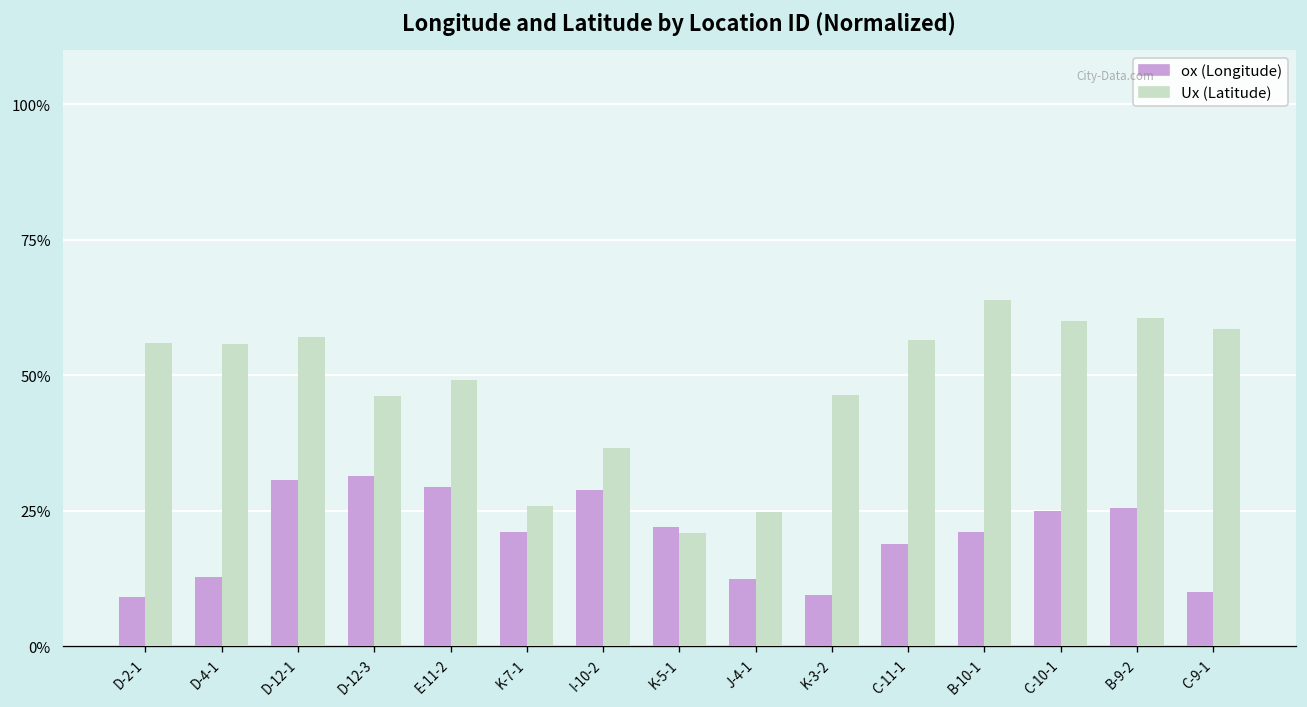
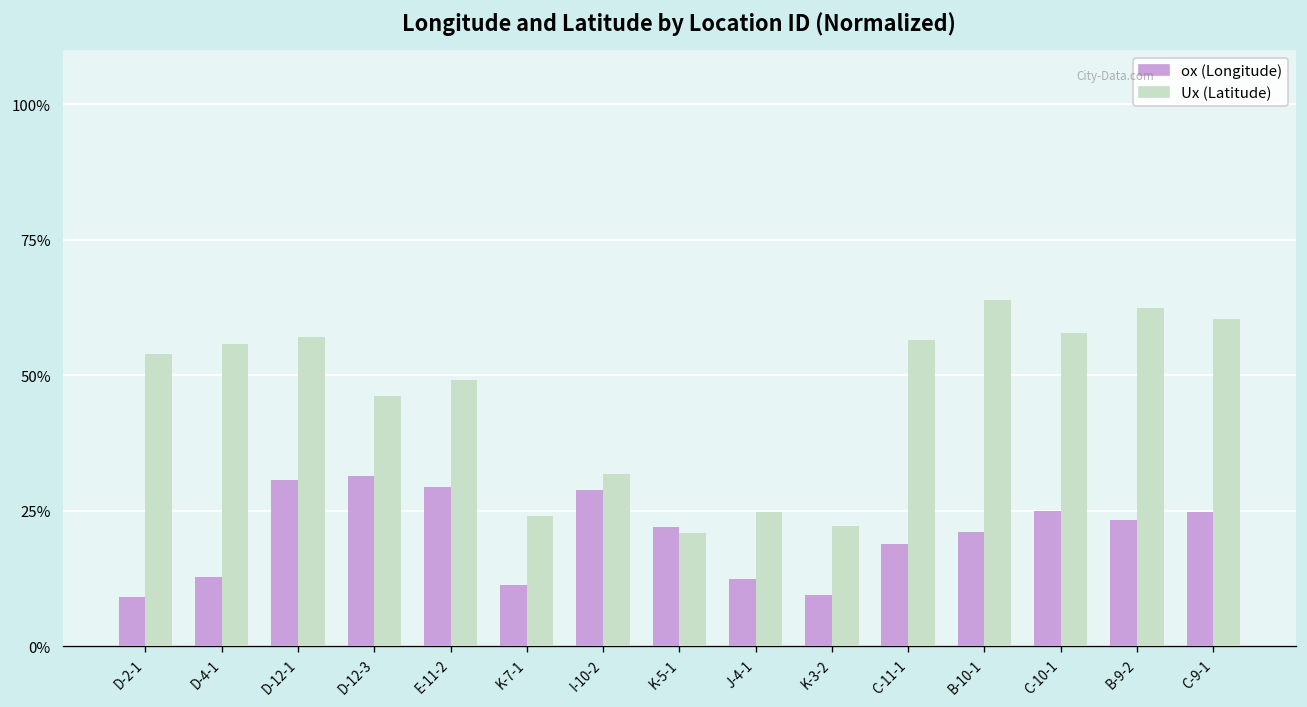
  {
    "ox (Longitude)": {
      "D-2-1": "9%",
      "D-4-1": "13%",
      "D-12-1": "31%",
      "D-12-3": "31%",
      "E-11-2": "29%",
-     "K-7-1": "21%",
+     "K-7-1": "11%",
      "I-10-2": "29%",
      "K-5-1": "22%",
      "J-4-1": "12%",
      "K-3-2": "9%",
      "C-11-1": "19%",
      "B-10-1": "21%",
      "C-10-1": "25%",
-     "B-9-2": "26%",
-     "C-9-1": "10%"
+     "B-9-2": "23%",
+     "C-9-1": "25%"
    },
    "Ux (Latitude)": {
-     "D-2-1": "56%",
+     "D-2-1": "54%",
      "D-4-1": "56%",
      "D-12-1": "57%",
      "D-12-3": "46%",
      "E-11-2": "49%",
-     "K-7-1": "26%",
-     "I-10-2": "37%",
+     "K-7-1": "24%",
+     "I-10-2": "32%",
      "K-5-1": "21%",
      "J-4-1": "25%",
-     "K-3-2": "46%",
+     "K-3-2": "22%",
      "C-11-1": "57%",
      "B-10-1": "64%",
-     "C-10-1": "60%",
-     "B-9-2": "60%",
-     "C-9-1": "59%"
+     "C-10-1": "58%",
+     "B-9-2": "62%",
+     "C-9-1": "60%"
    }
  }
